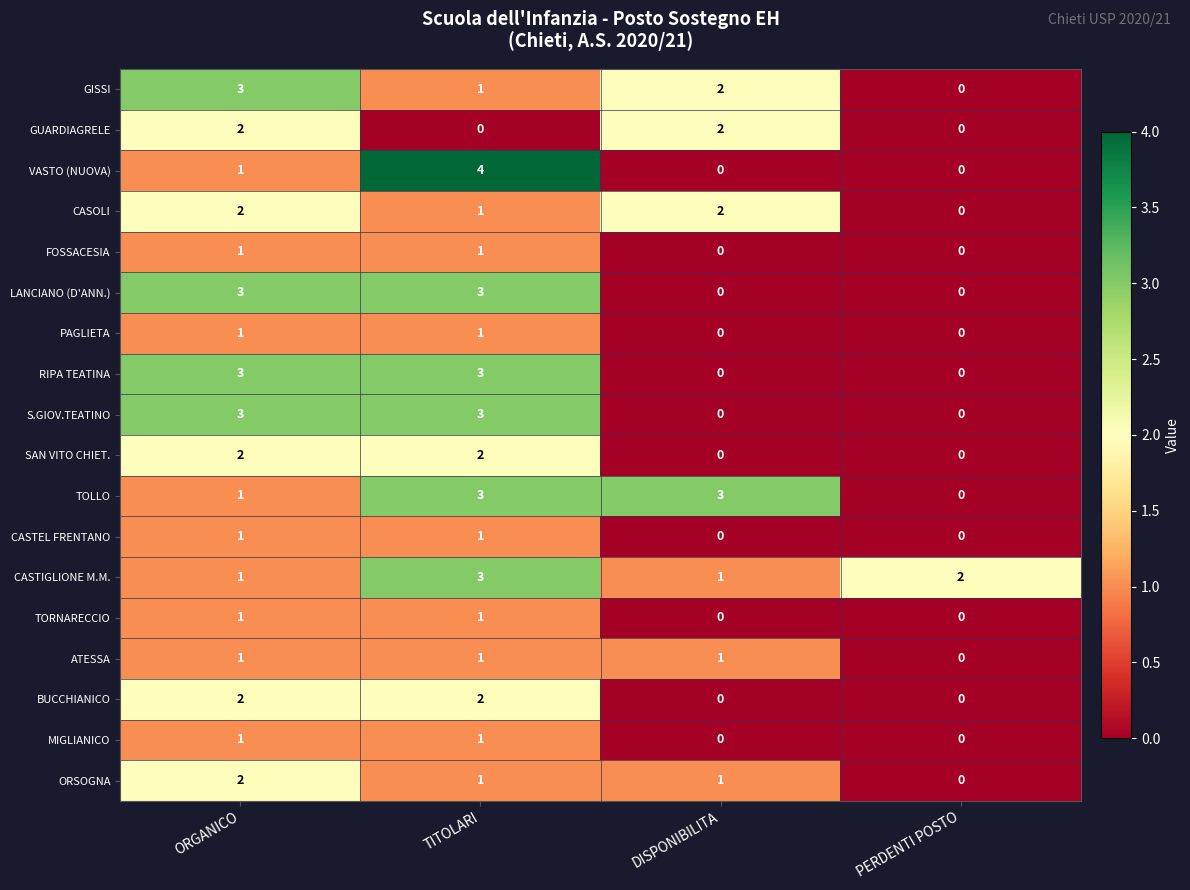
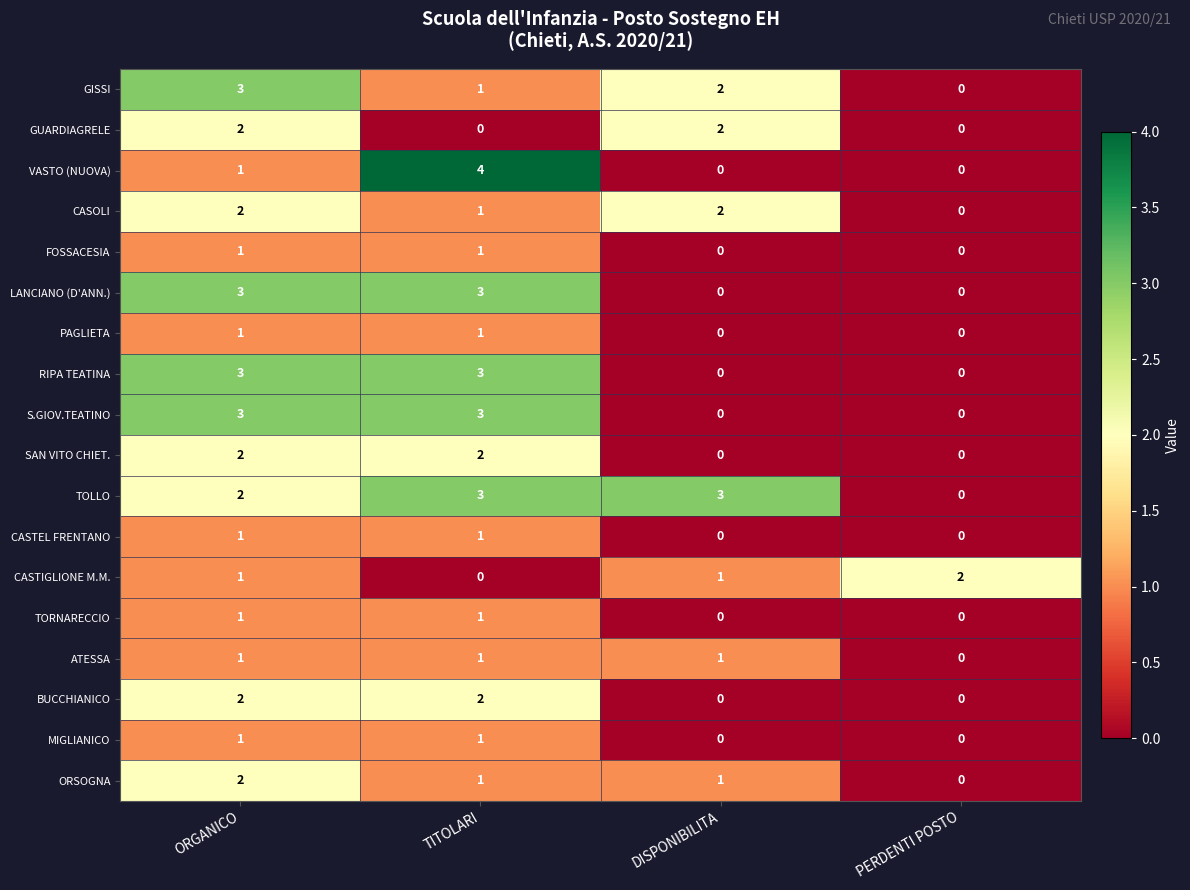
  {
    "GISSI": {
      "ORGANICO": 3,
      "TITOLARI": 1,
      "DISPONIBILITA": 2,
      "PERDENTI POSTO": 0
    },
    "GUARDIAGRELE": {
      "ORGANICO": 2,
      "TITOLARI": 0,
      "DISPONIBILITA": 2,
      "PERDENTI POSTO": 0
    },
    "VASTO (NUOVA)": {
      "ORGANICO": 1,
      "TITOLARI": 4,
      "DISPONIBILITA": 0,
      "PERDENTI POSTO": 0
    },
    "CASOLI": {
      "ORGANICO": 2,
      "TITOLARI": 1,
      "DISPONIBILITA": 2,
      "PERDENTI POSTO": 0
    },
    "FOSSACESIA": {
      "ORGANICO": 1,
      "TITOLARI": 1,
      "DISPONIBILITA": 0,
      "PERDENTI POSTO": 0
    },
    "LANCIANO (D'ANN.)": {
      "ORGANICO": 3,
      "TITOLARI": 3,
      "DISPONIBILITA": 0,
      "PERDENTI POSTO": 0
    },
    "PAGLIETA": {
      "ORGANICO": 1,
      "TITOLARI": 1,
      "DISPONIBILITA": 0,
      "PERDENTI POSTO": 0
    },
    "RIPA TEATINA": {
      "ORGANICO": 3,
      "TITOLARI": 3,
      "DISPONIBILITA": 0,
      "PERDENTI POSTO": 0
    },
    "S.GIOV.TEATINO": {
      "ORGANICO": 3,
      "TITOLARI": 3,
      "DISPONIBILITA": 0,
      "PERDENTI POSTO": 0
    },
    "SAN VITO CHIET.": {
      "ORGANICO": 2,
      "TITOLARI": 2,
      "DISPONIBILITA": 0,
      "PERDENTI POSTO": 0
    },
    "TOLLO": {
-     "ORGANICO": 1,
+     "ORGANICO": 2,
      "TITOLARI": 3,
      "DISPONIBILITA": 3,
      "PERDENTI POSTO": 0
    },
    "CASTEL FRENTANO": {
      "ORGANICO": 1,
      "TITOLARI": 1,
      "DISPONIBILITA": 0,
      "PERDENTI POSTO": 0
    },
    "CASTIGLIONE M.M.": {
      "ORGANICO": 1,
-     "TITOLARI": 3,
+     "TITOLARI": 0,
      "DISPONIBILITA": 1,
      "PERDENTI POSTO": 2
    },
    "TORNARECCIO": {
      "ORGANICO": 1,
      "TITOLARI": 1,
      "DISPONIBILITA": 0,
      "PERDENTI POSTO": 0
    },
    "ATESSA": {
      "ORGANICO": 1,
      "TITOLARI": 1,
      "DISPONIBILITA": 1,
      "PERDENTI POSTO": 0
    },
    "BUCCHIANICO": {
      "ORGANICO": 2,
      "TITOLARI": 2,
      "DISPONIBILITA": 0,
      "PERDENTI POSTO": 0
    },
    "MIGLIANICO": {
      "ORGANICO": 1,
      "TITOLARI": 1,
      "DISPONIBILITA": 0,
      "PERDENTI POSTO": 0
    },
    "ORSOGNA": {
      "ORGANICO": 2,
      "TITOLARI": 1,
      "DISPONIBILITA": 1,
      "PERDENTI POSTO": 0
    }
  }
